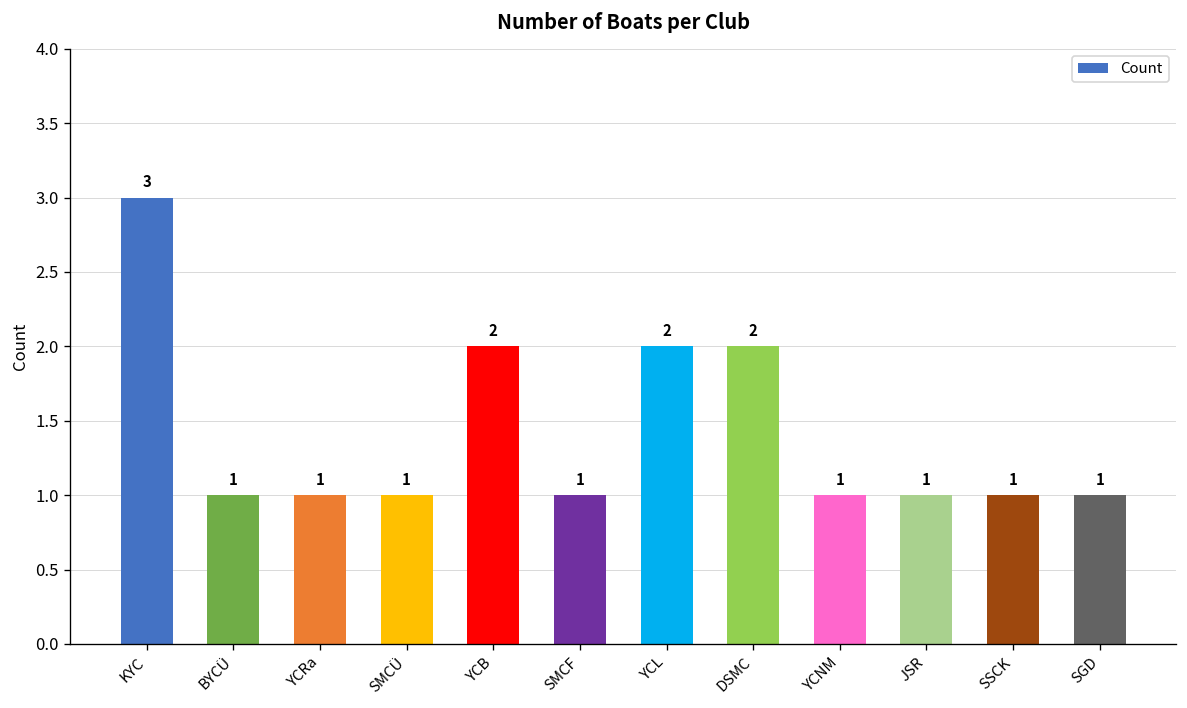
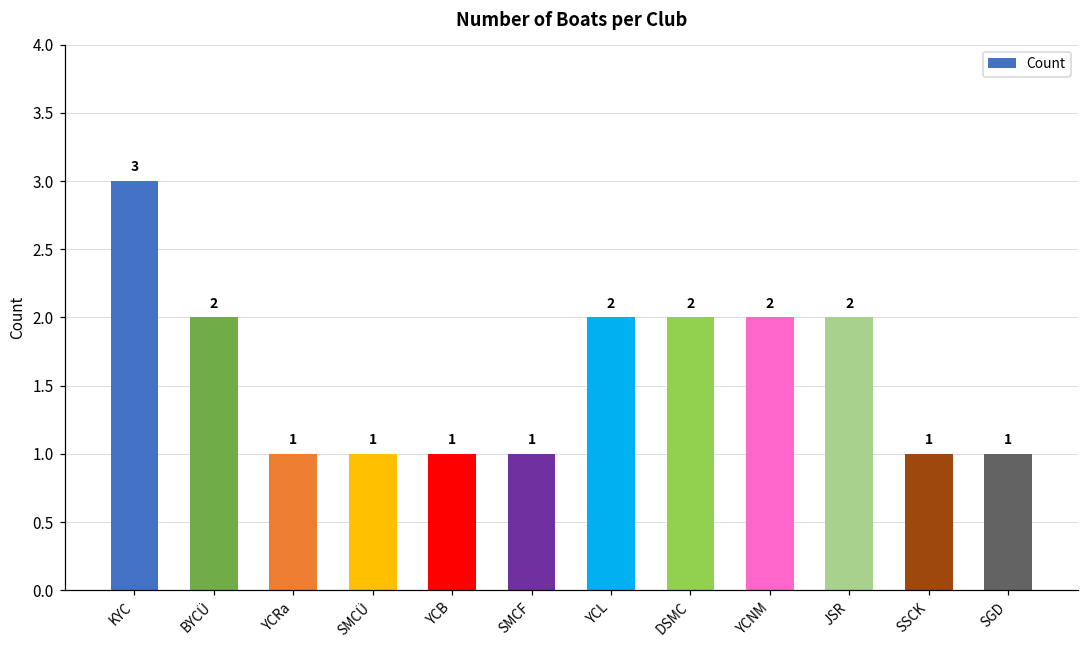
  {
    "KYC": 3,
-   "BYCÜ": 1,
+   "BYCÜ": 2,
    "YCRa": 1,
    "SMCÜ": 1,
-   "YCB": 2,
+   "YCB": 1,
    "SMCF": 1,
    "YCL": 2,
    "DSMC": 2,
-   "YCNM": 1,
-   "JSR": 1,
+   "YCNM": 2,
+   "JSR": 2,
    "SSCK": 1,
    "SGD": 1
  }
